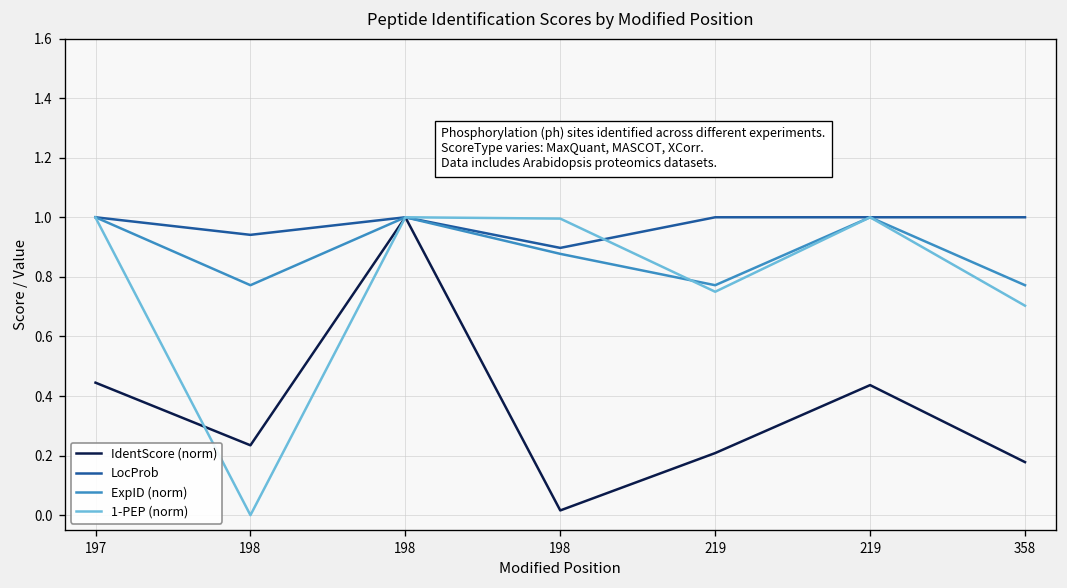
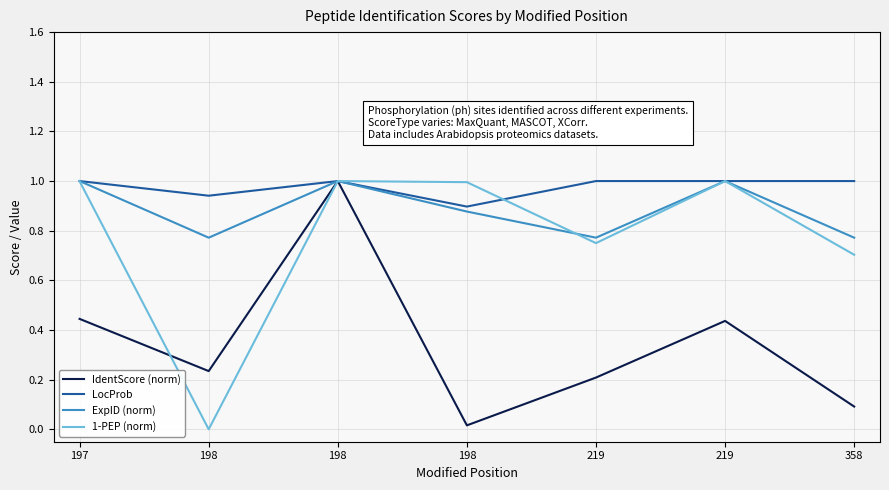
  {
    "IdentScore (norm)": {
      "197": 0.44,
-     "358": 0.18
+     "358": 0.09
    },
    "LocProb": {
      "358": 1.00
    },
    "ExpID (norm)": {
      "358": 0.77
    },
    "1-PEP (norm)": {
      "358": 0.70
    }
  }
